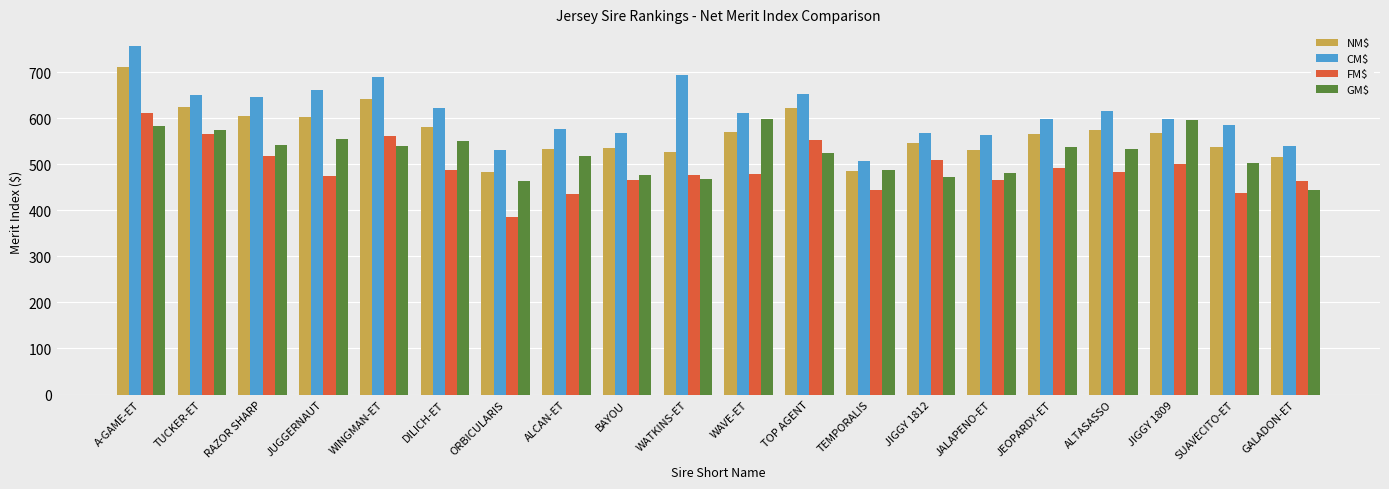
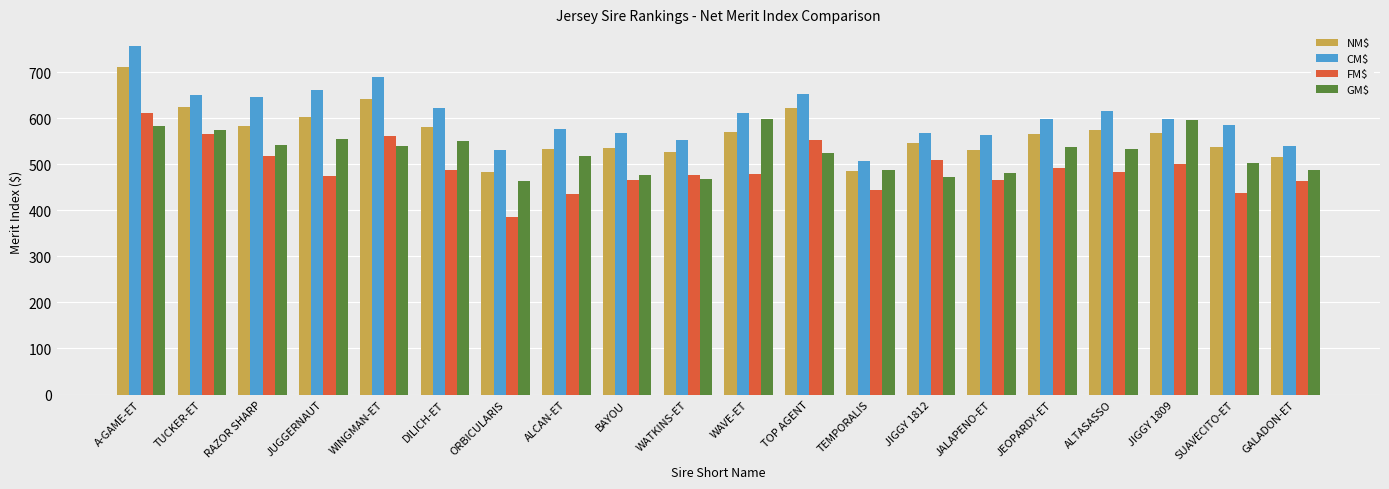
  {
    "NM$": {
      "A-GAME-ET": 710,
      "TUCKER-ET": 620,
-     "RAZOR SHARP": 600,
+     "RAZOR SHARP": 580,
      "JUGGERNAUT": 600,
      "WINGMAN-ET": 640,
      "DILICH-ET": 580,
      "ORBICULARIS": 480,
      "ALCAN-ET": 530,
      "BAYOU": 540,
      "WATKINS-ET": 530,
      "WAVE-ET": 570,
      "TOP AGENT": 620,
      "TEMPORALIS": 490,
      "JIGGY 1812": 550,
      "JALAPENO-ET": 530,
      "JEOPARDY-ET": 570,
      "ALTASASSO": 570,
      "JIGGY 1809": 570,
      "SUAVECITO-ET": 540,
      "GALADON-ET": 520
    },
    "CM$": {
      "A-GAME-ET": 760,
      "TUCKER-ET": 650,
      "RAZOR SHARP": 650,
      "JUGGERNAUT": 660,
      "WINGMAN-ET": 690,
      "DILICH-ET": 620,
      "ORBICULARIS": 530,
      "ALCAN-ET": 580,
      "BAYOU": 570,
-     "WATKINS-ET": 690,
+     "WATKINS-ET": 550,
      "WAVE-ET": 610,
      "TOP AGENT": 650,
      "TEMPORALIS": 510,
      "JIGGY 1812": 570,
      "JALAPENO-ET": 560,
      "JEOPARDY-ET": 600,
      "ALTASASSO": 620,
      "JIGGY 1809": 600,
      "SUAVECITO-ET": 590,
      "GALADON-ET": 540
    },
    "FM$": {
      "A-GAME-ET": 610,
      "TUCKER-ET": 570,
      "RAZOR SHARP": 520,
      "JUGGERNAUT": 470,
      "WINGMAN-ET": 560,
      "DILICH-ET": 490,
      "ORBICULARIS": 390,
      "ALCAN-ET": 440,
      "BAYOU": 470,
      "WATKINS-ET": 480,
      "WAVE-ET": 480,
      "TOP AGENT": 550,
      "TEMPORALIS": 440,
      "JIGGY 1812": 510,
      "JALAPENO-ET": 470,
      "JEOPARDY-ET": 490,
      "ALTASASSO": 480,
      "JIGGY 1809": 500,
      "SUAVECITO-ET": 440,
      "GALADON-ET": 460
    },
    "GM$": {
      "A-GAME-ET": 580,
      "TUCKER-ET": 570,
      "RAZOR SHARP": 540,
      "JUGGERNAUT": 550,
      "WINGMAN-ET": 540,
      "DILICH-ET": 550,
      "ORBICULARIS": 460,
      "ALCAN-ET": 520,
      "BAYOU": 480,
      "WATKINS-ET": 470,
      "WAVE-ET": 600,
      "TOP AGENT": 520,
      "TEMPORALIS": 490,
      "JIGGY 1812": 470,
      "JALAPENO-ET": 480,
      "JEOPARDY-ET": 540,
      "ALTASASSO": 530,
      "JIGGY 1809": 600,
      "SUAVECITO-ET": 500,
-     "GALADON-ET": 450
+     "GALADON-ET": 490
    }
  }
